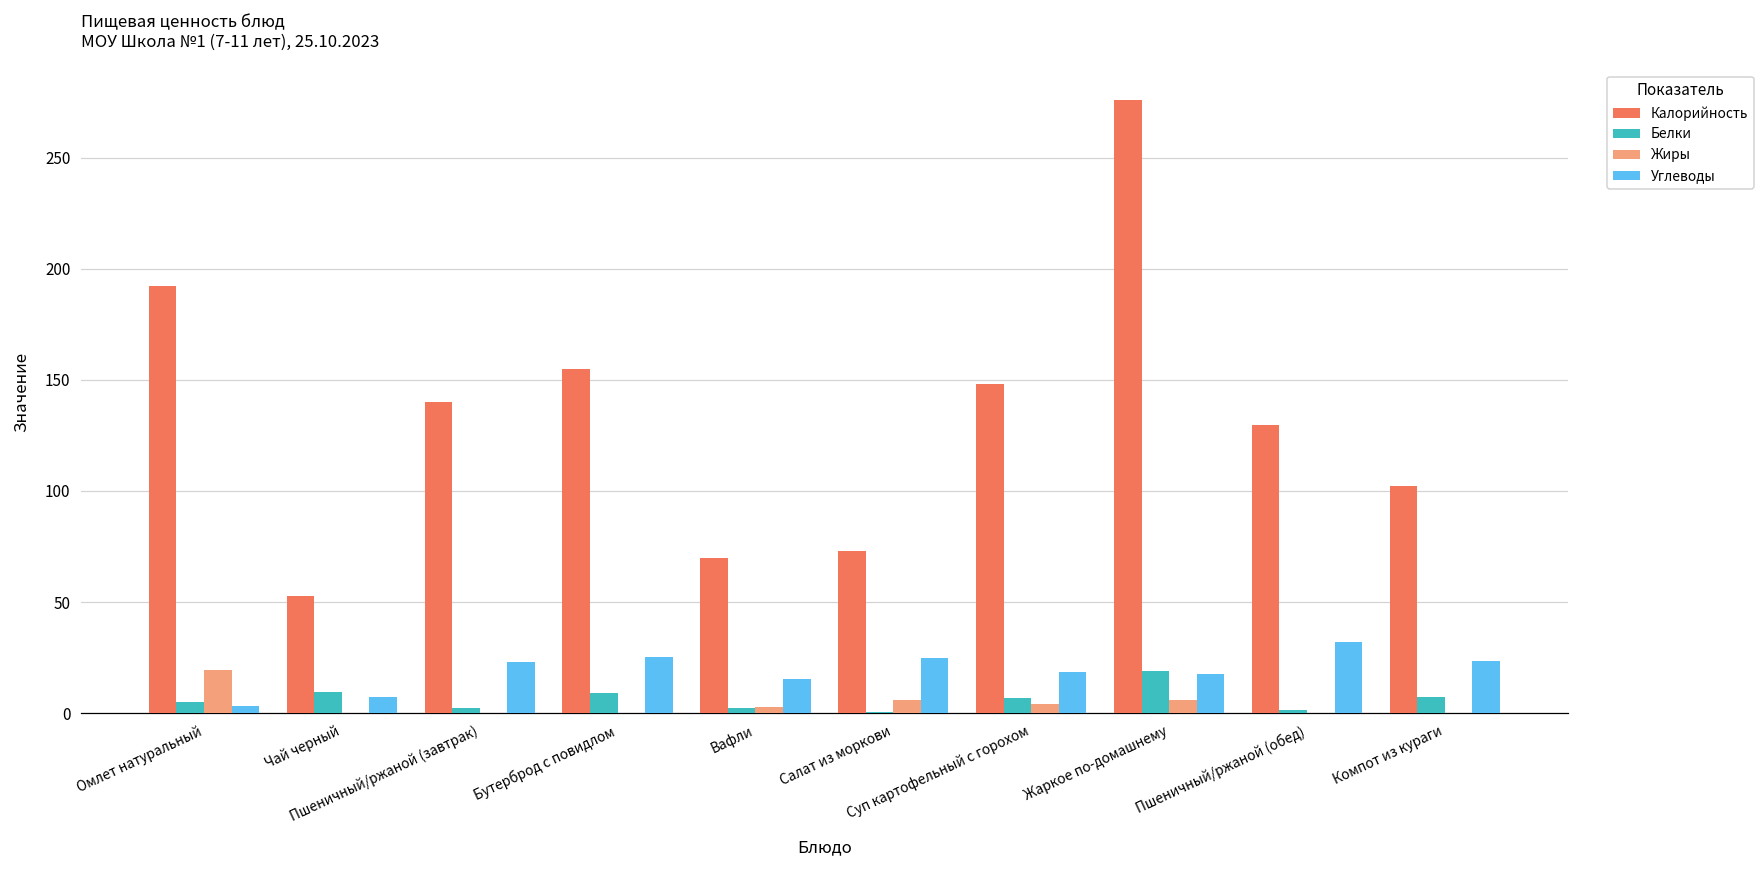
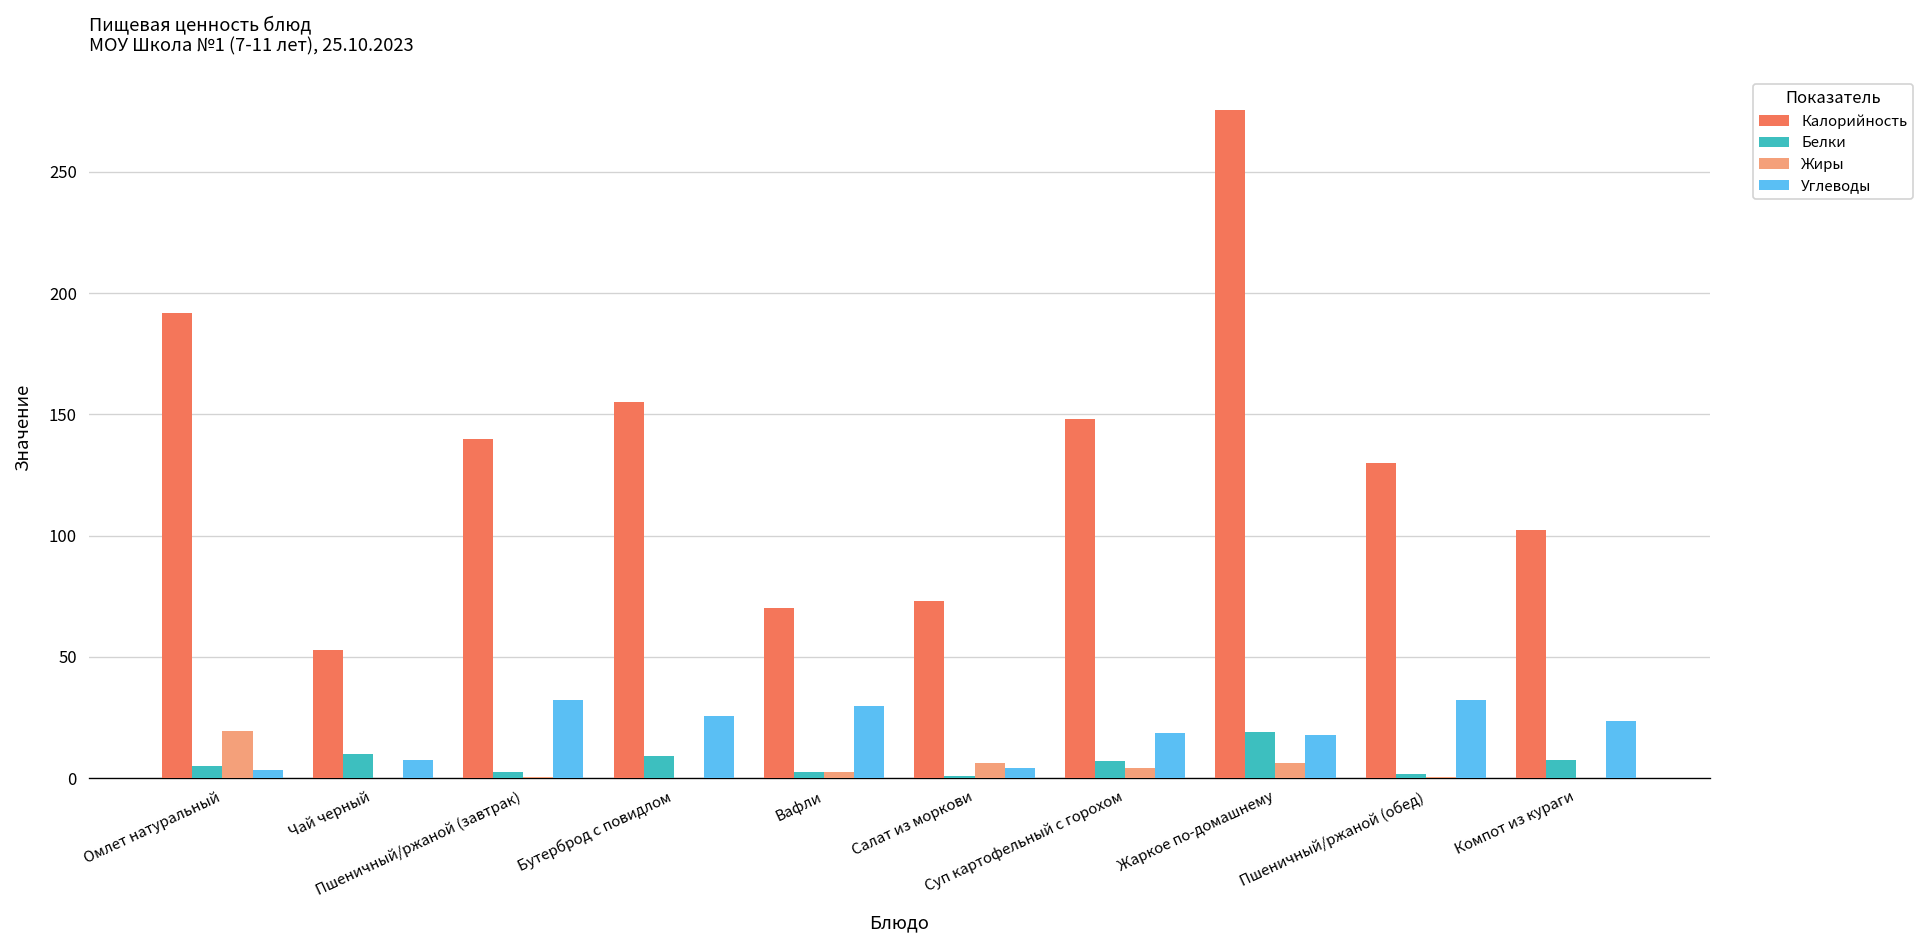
  {
    "Белки": {
      "Омлет натуральный": 5,
      "Чай черный": 10,
      "Пшеничный/ржаной (завтрак)": 3,
      "Бутерброд с повидлом": 9,
      "Вафли": 3,
      "Суп картофельный с горохом": 7,
      "Жаркое по-домашнему": 19,
      "Пшеничный/ржаной (обед)": 2,
      "Компот из кураги": 8
    },
    "Углеводы": {
      "Омлет натуральный": 3,
      "Чай черный": 7,
-     "Пшеничный/ржаной (завтрак)": 23,
+     "Пшеничный/ржаной (завтрак)": 32,
      "Бутерброд с повидлом": 26,
-     "Вафли": 15,
-     "Салат из моркови": 25,
+     "Вафли": 30,
+     "Салат из моркови": 4,
      "Суп картофельный с горохом": 18,
      "Жаркое по-домашнему": 18,
      "Пшеничный/ржаной (обед)": 32,
      "Компот из кураги": 24
    }
  }
